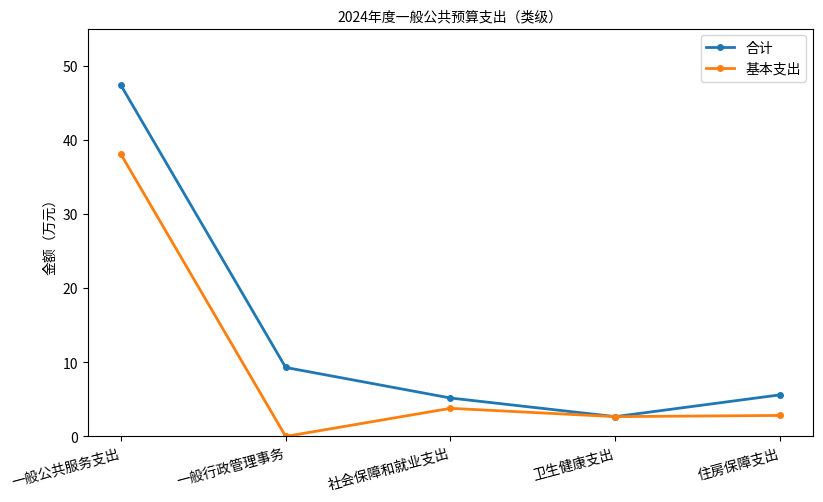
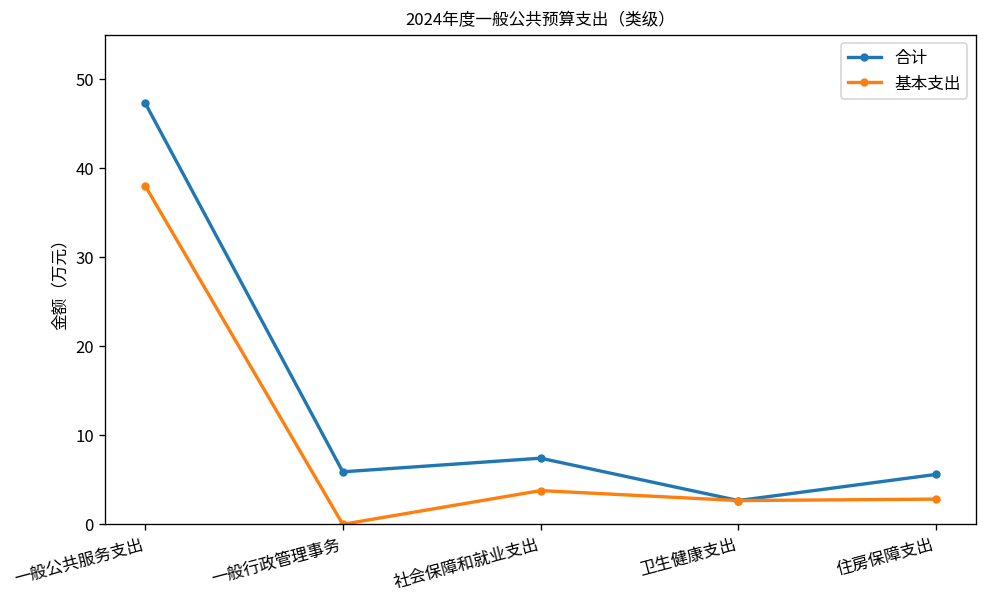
  {
    "合计": {
      "一般公共服务支出": 47,
-     "一般行政管理事务": 9,
-     "社会保障和就业支出": 5,
+     "一般行政管理事务": 6,
+     "社会保障和就业支出": 7,
      "住房保障支出": 6
    },
    "基本支出": {
      "一般公共服务支出": 38,
      "一般行政管理事务": 0,
      "社会保障和就业支出": 4,
      "住房保障支出": 3
    }
  }
